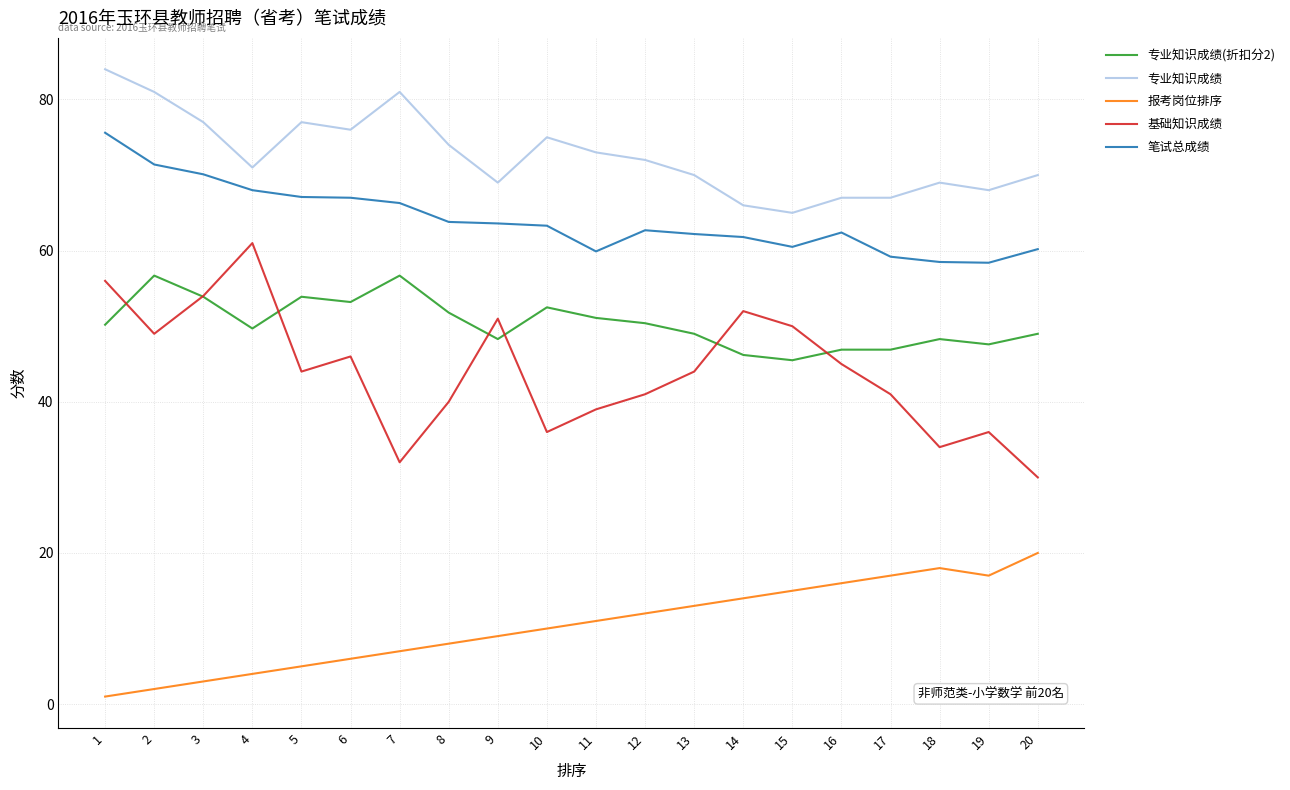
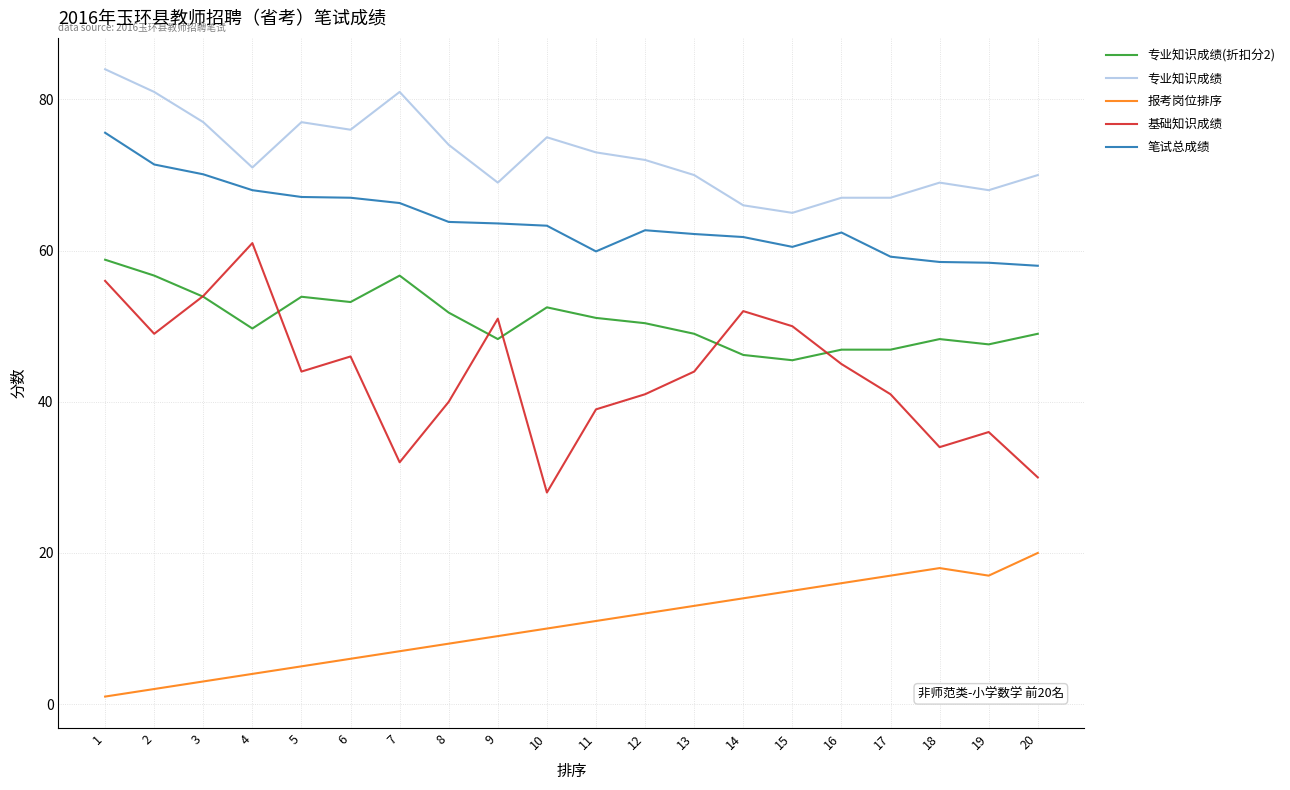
  {
    "专业知识成绩(折扣分2)": {
-     "1": 50,
+     "1": 59,
      "2": 57,
      "4": 50,
      "5": 54,
      "6": 53,
      "7": 57,
      "8": 52,
      "9": 48,
      "10": 53,
      "11": 51,
      "12": 50,
      "13": 49,
      "14": 46,
      "15": 46,
      "16": 47,
      "17": 47,
      "18": 48,
      "19": 48,
      "20": 49
    },
    "专业知识成绩": {
      "1": 84,
      "2": 81,
      "3": 77,
      "4": 71,
      "5": 77,
      "6": 76,
      "7": 81,
      "8": 74,
      "9": 69,
      "10": 75,
      "11": 73,
      "12": 72,
      "13": 70,
      "14": 66,
      "15": 65,
      "16": 67,
      "17": 67,
      "18": 69,
      "19": 68,
      "20": 70
    },
    "报考岗位排序": {
      "1": 1,
      "2": 2,
      "3": 3,
      "4": 4,
      "5": 5,
      "6": 6,
      "7": 7,
      "8": 8,
      "9": 9,
      "10": 10,
      "11": 11,
      "12": 12,
      "13": 13,
      "14": 14,
      "15": 15,
      "16": 16,
      "17": 17,
      "18": 18,
      "19": 17,
      "20": 20
    },
    "基础知识成绩": {
      "1": 56,
      "2": 49,
      "4": 61,
      "5": 44,
      "6": 46,
      "7": 32,
      "8": 40,
      "9": 51,
-     "10": 36,
+     "10": 28,
      "11": 39,
      "12": 41,
      "13": 44,
      "14": 52,
      "15": 50,
      "16": 45,
      "17": 41,
      "18": 34,
      "19": 36,
      "20": 30
    },
    "笔试总成绩": {
      "1": 76,
      "2": 71,
      "3": 70,
      "4": 68,
      "5": 67,
      "6": 67,
      "7": 66,
      "8": 64,
      "9": 64,
      "10": 63,
      "11": 60,
      "12": 63,
      "13": 62,
      "14": 62,
      "15": 61,
      "16": 62,
      "17": 59,
      "18": 59,
      "19": 58,
-     "20": 60
+     "20": 58
    }
  }
